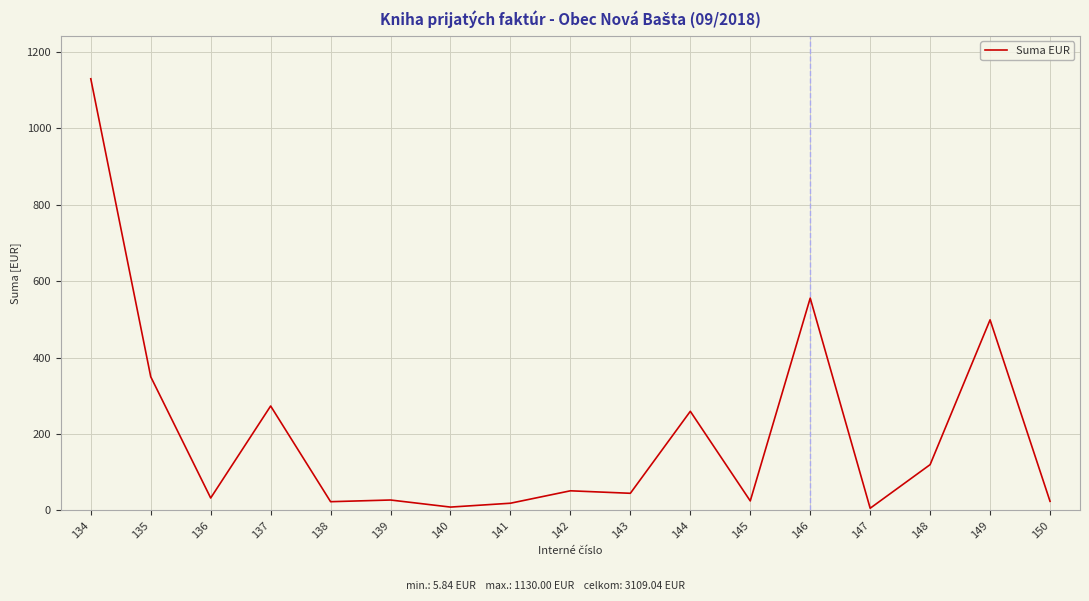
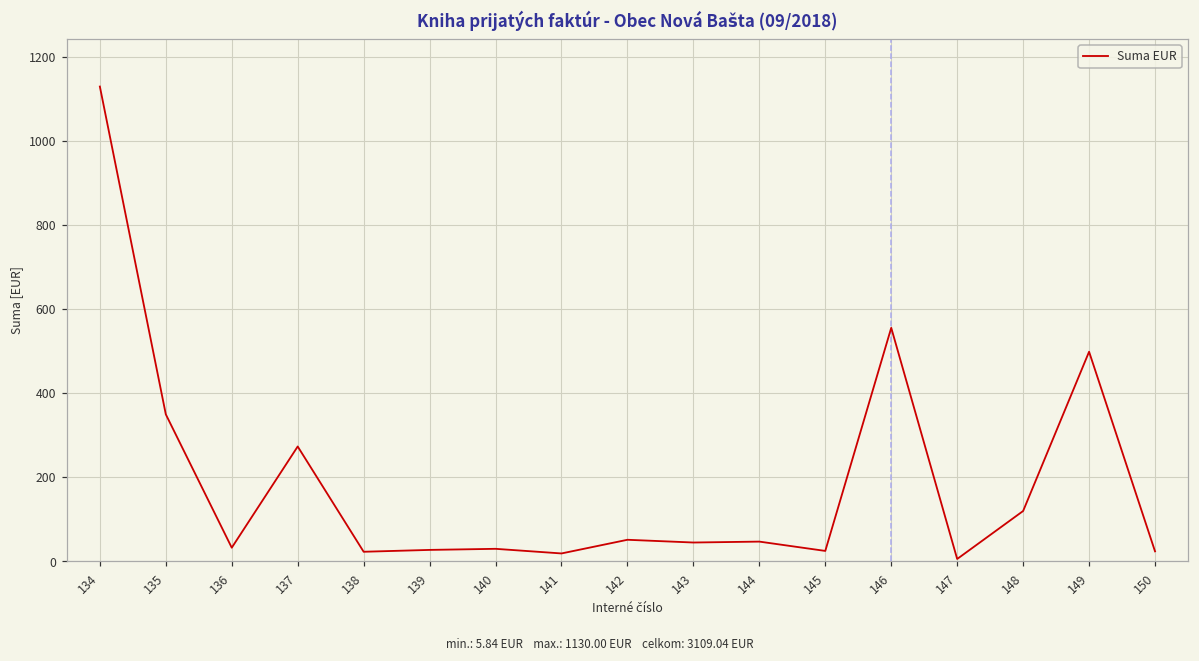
  {
    "134": 1130,
    "135": 350,
    "136": 30,
    "137": 270,
    "138": 20,
    "139": 30,
-   "140": 10,
+   "140": 30,
    "141": 20,
    "142": 50,
    "143": 50,
-   "144": 260,
+   "144": 50,
    "145": 30,
    "146": 560,
    "147": 10,
    "148": 120,
    "149": 500,
    "150": 20
  }
